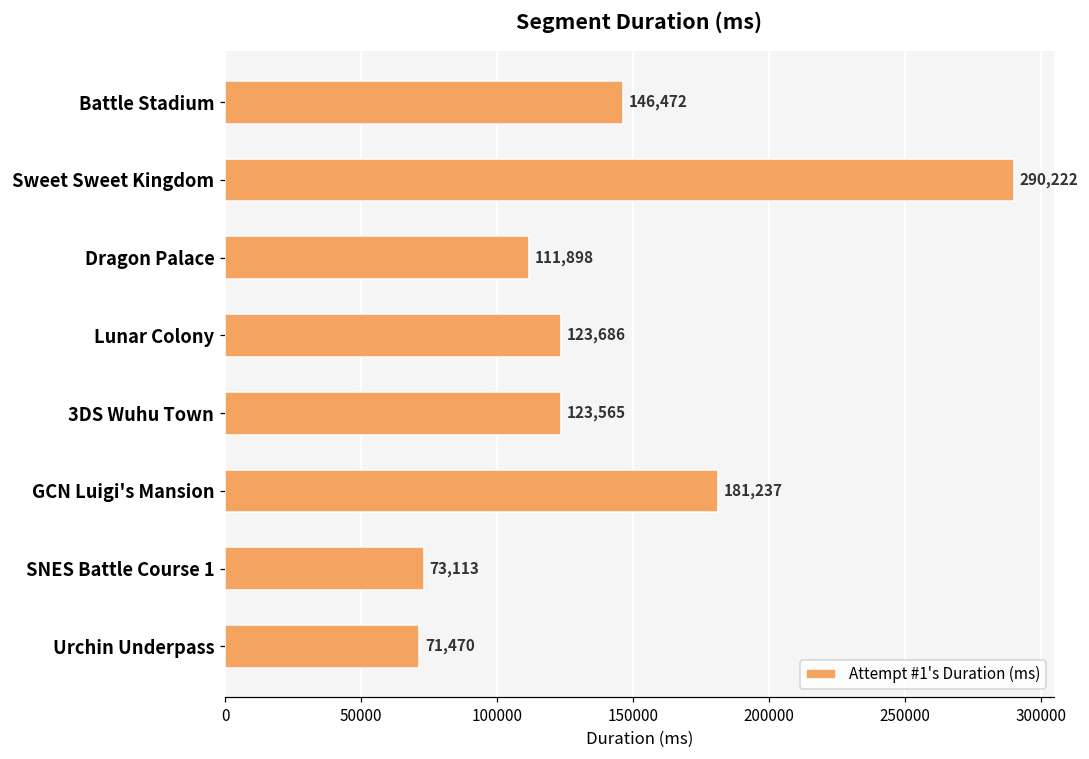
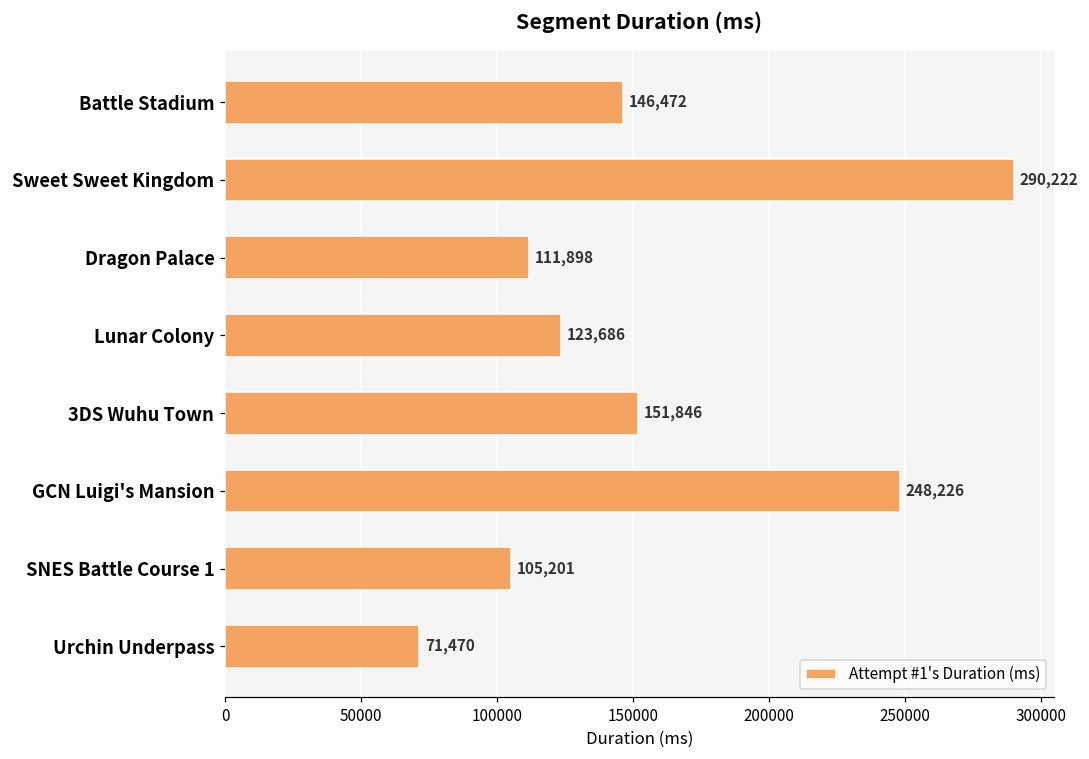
  {
    "Battle Stadium": "146,472",
    "Sweet Sweet Kingdom": "290,222",
    "Dragon Palace": "111,898",
    "Lunar Colony": "123,686",
-   "3DS Wuhu Town": "123,565",
-   "GCN Luigi's Mansion": "181,237",
-   "SNES Battle Course 1": "73,113",
+   "3DS Wuhu Town": "151,846",
+   "GCN Luigi's Mansion": "248,226",
+   "SNES Battle Course 1": "105,201",
    "Urchin Underpass": "71,470"
  }
